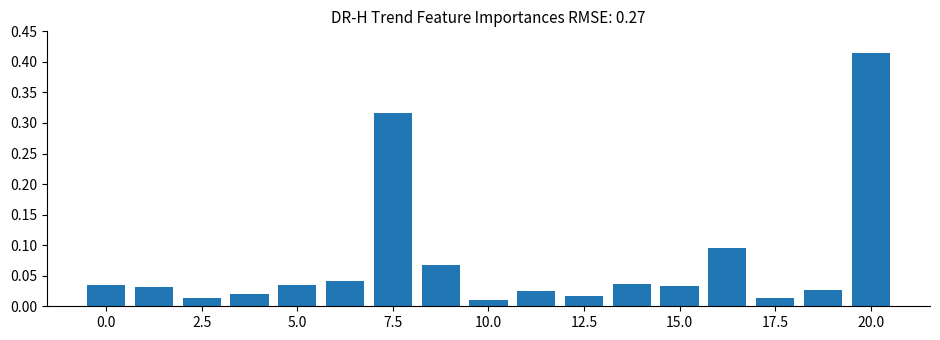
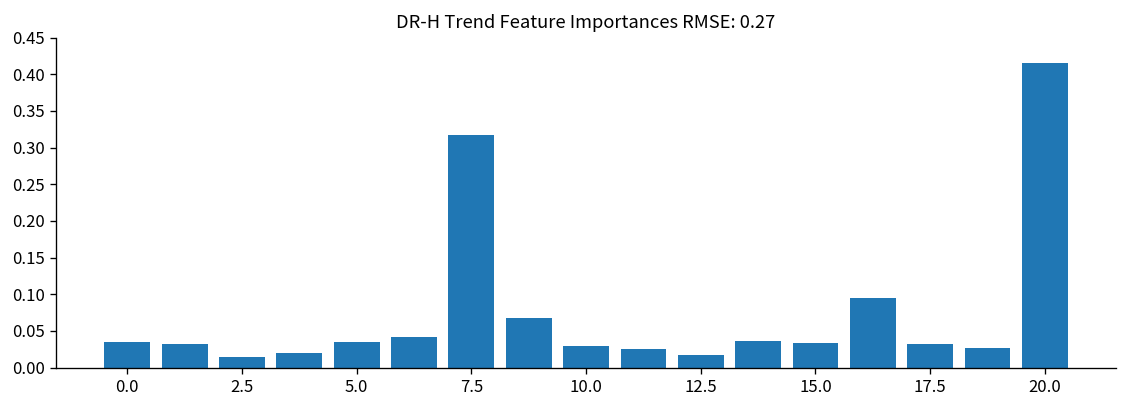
  {
    "0.0": 0.04,
    "2.5": 0.01,
    "5.0": 0.04,
    "7.5": 0.32,
-   "10.0": 0.01,
+   "10.0": 0.03,
    "12.5": 0.02,
    "15.0": 0.03,
-   "17.5": 0.01,
+   "17.5": 0.03,
    "20.0": 0.42
  }
